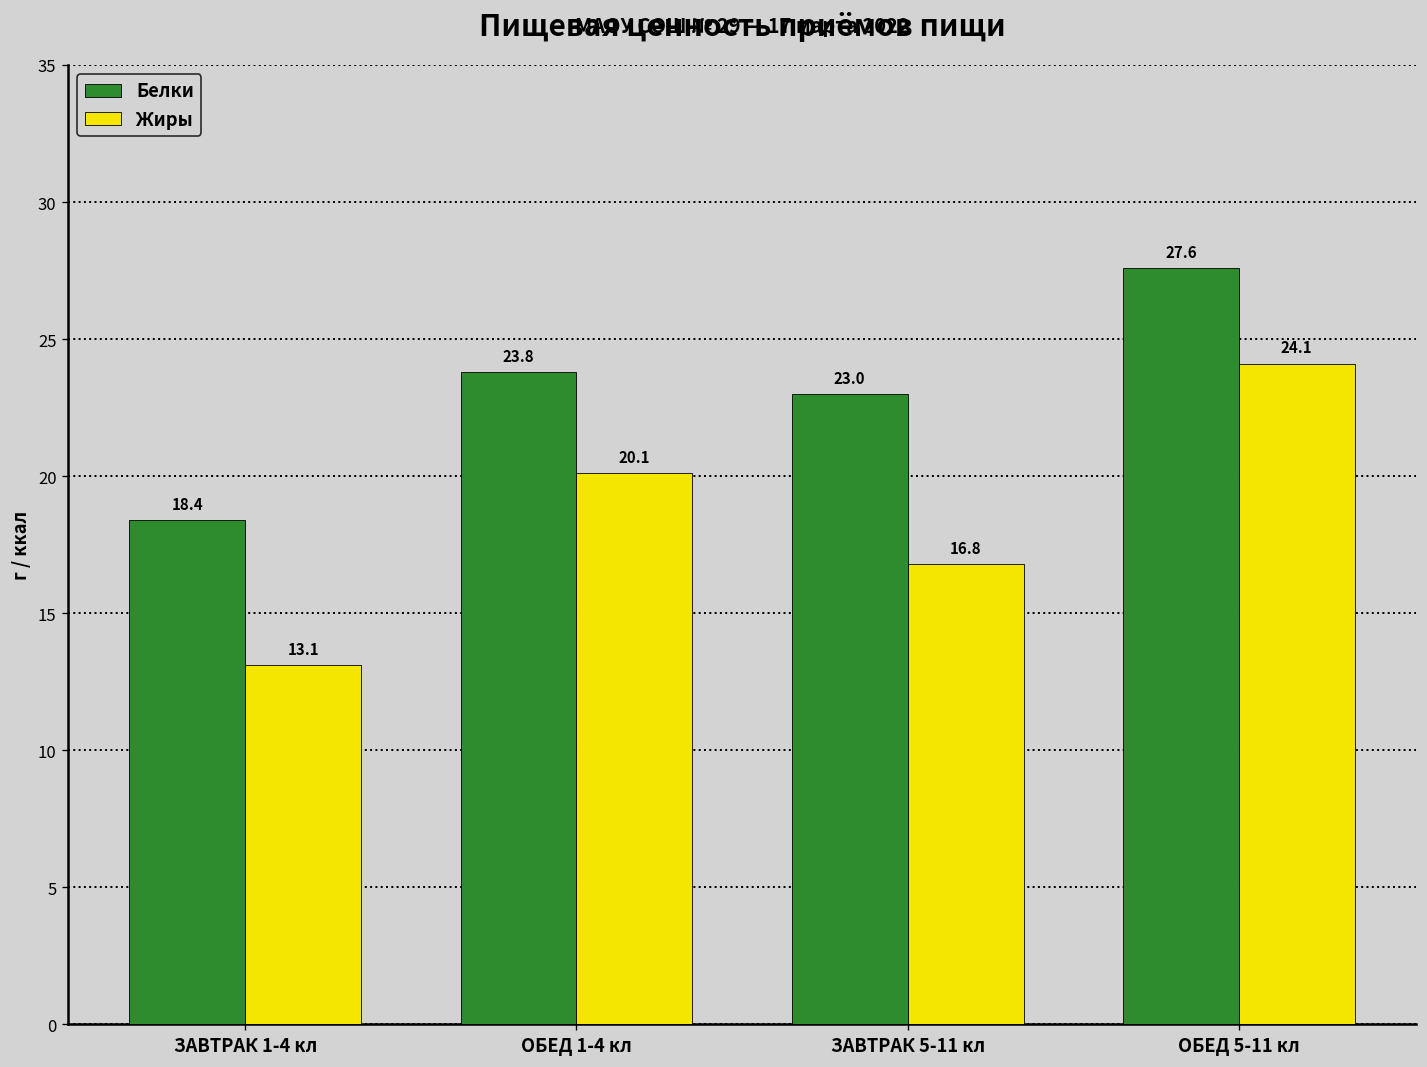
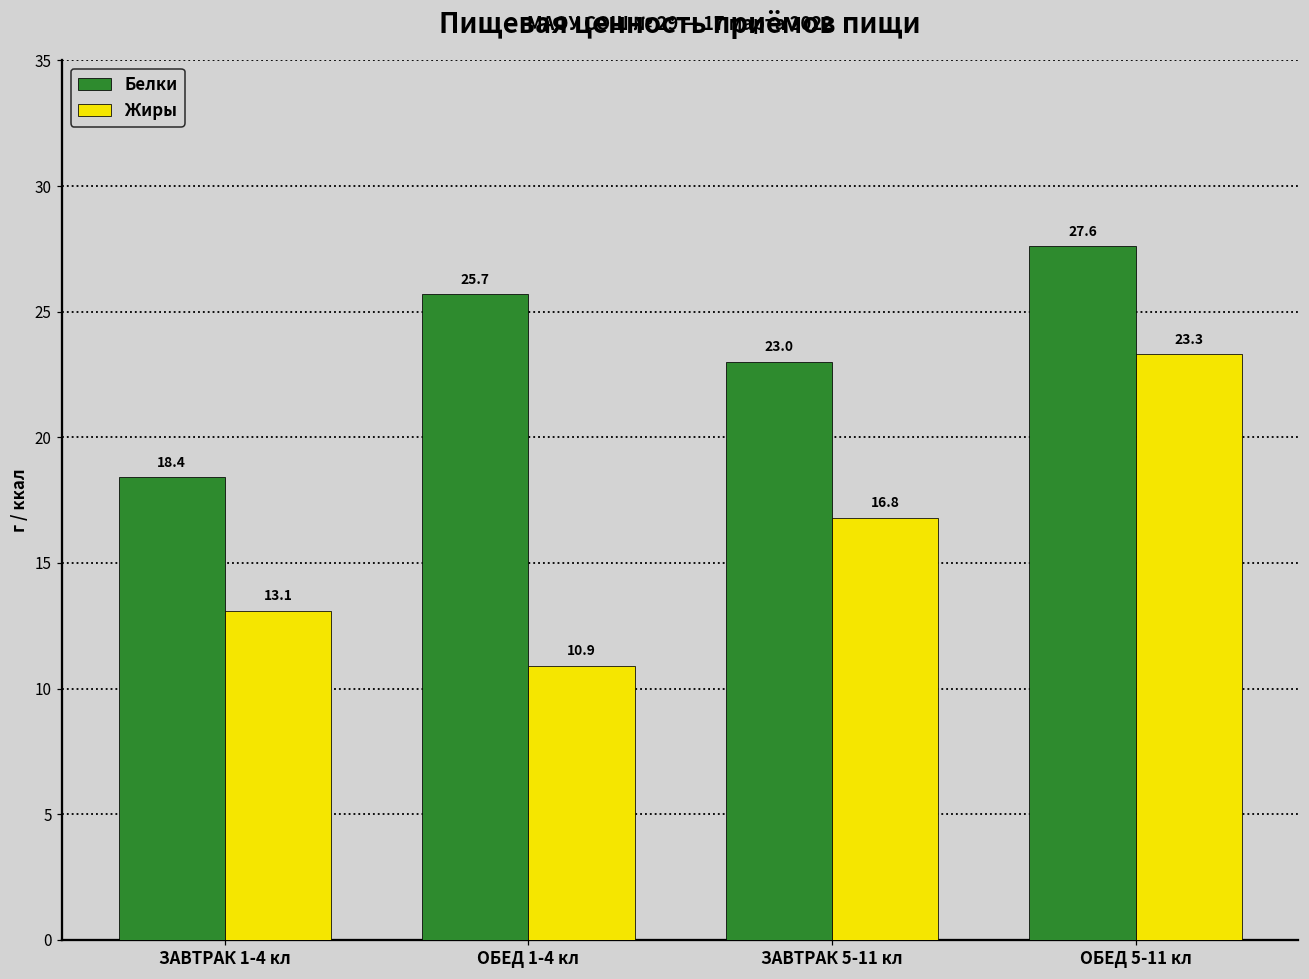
  {
    "Белки": {
      "ЗАВТРАК 1-4 кл": 18.4,
-     "ОБЕД 1-4 кл": 23.8,
+     "ОБЕД 1-4 кл": 25.7,
      "ЗАВТРАК 5-11 кл": 23.0,
      "ОБЕД 5-11 кл": 27.6
    },
    "Жиры": {
      "ЗАВТРАК 1-4 кл": 13.1,
-     "ОБЕД 1-4 кл": 20.1,
+     "ОБЕД 1-4 кл": 10.9,
      "ЗАВТРАК 5-11 кл": 16.8,
-     "ОБЕД 5-11 кл": 24.1
+     "ОБЕД 5-11 кл": 23.3
    }
  }
